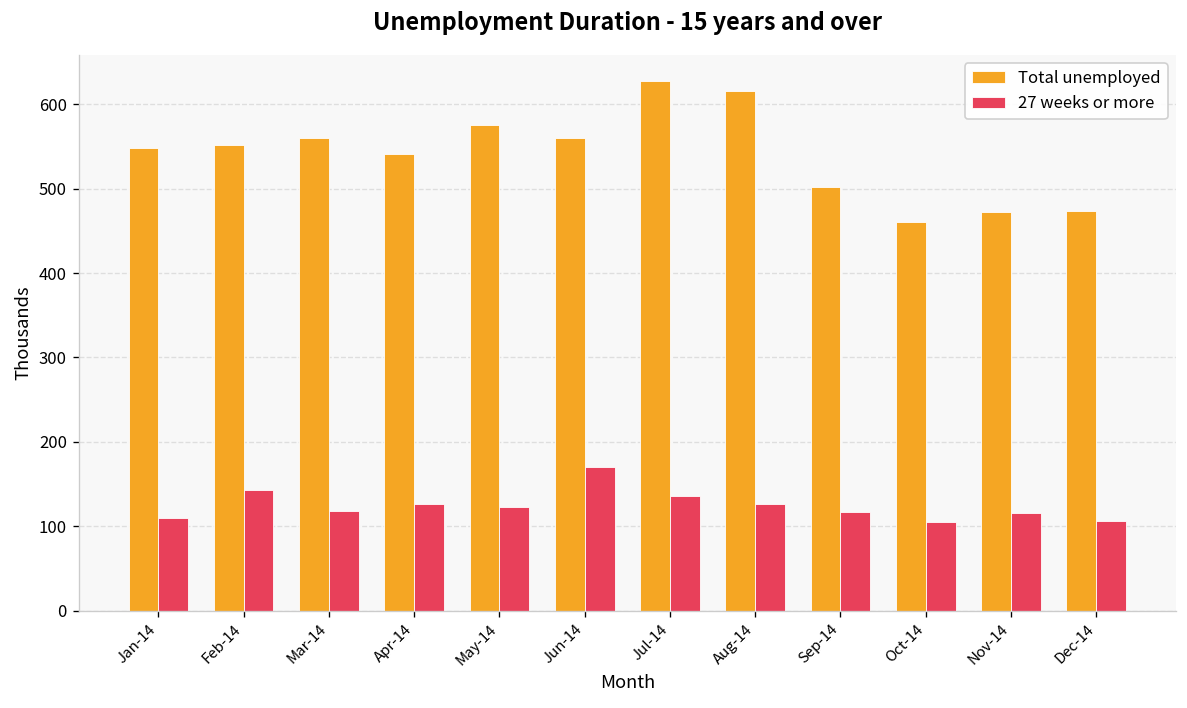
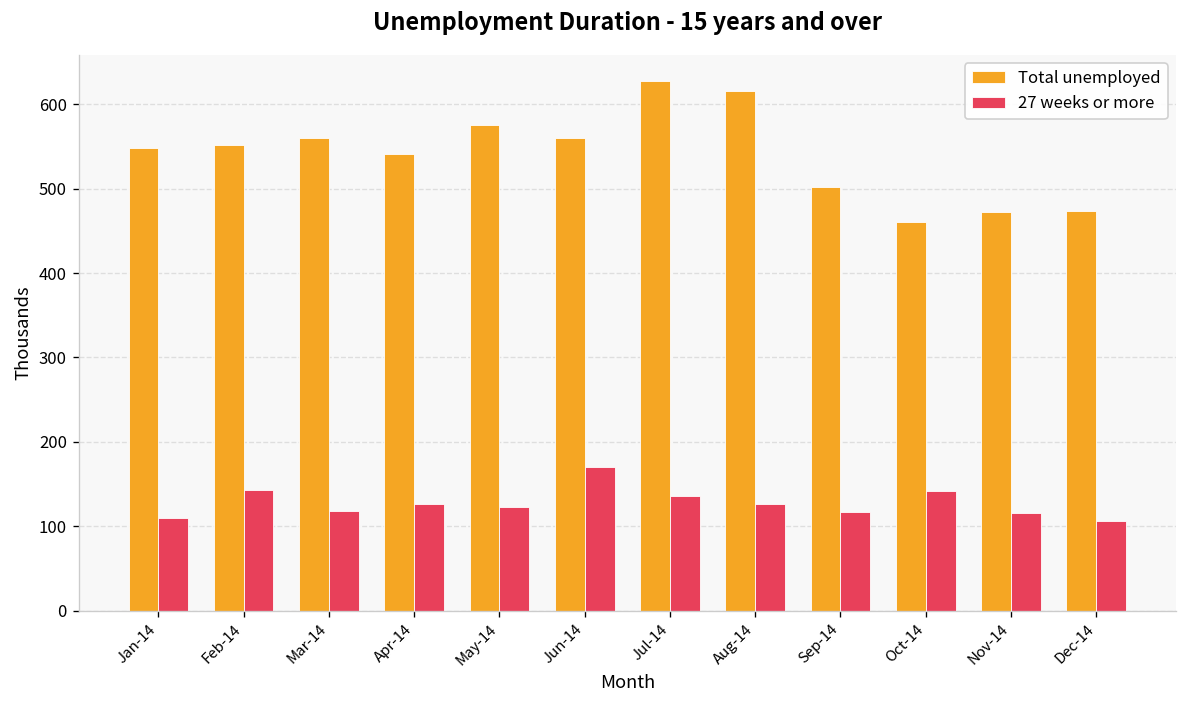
  {
    "Total unemployed": {
      "Jan-14": 550,
      "Feb-14": 550,
      "Mar-14": 560,
      "Apr-14": 540,
      "May-14": 580,
      "Jun-14": 560,
      "Jul-14": 630,
      "Aug-14": 620,
      "Sep-14": 500,
      "Oct-14": 460,
      "Nov-14": 470,
      "Dec-14": 470
    },
    "27 weeks or more": {
      "Jan-14": 110,
      "Feb-14": 140,
      "Mar-14": 120,
      "Apr-14": 130,
      "May-14": 120,
      "Jun-14": 170,
      "Jul-14": 140,
      "Aug-14": 130,
      "Sep-14": 120,
-     "Oct-14": 110,
+     "Oct-14": 140,
      "Nov-14": 120,
      "Dec-14": 110
    }
  }
